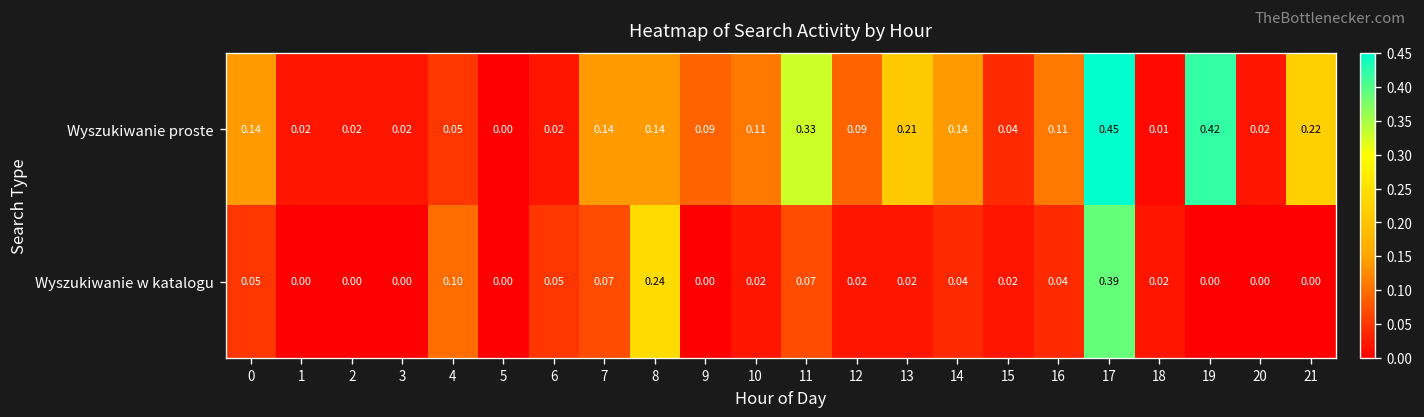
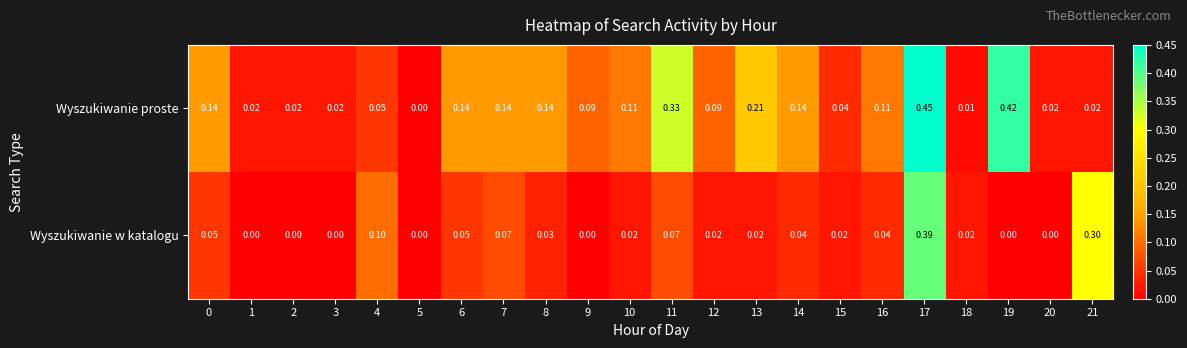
  {
    "Wyszukiwanie proste": {
      "0": 0.14,
      "1": 0.02,
      "2": 0.02,
      "3": 0.02,
      "4": 0.05,
      "5": 0.00,
-     "6": 0.02,
+     "6": 0.14,
      "7": 0.14,
      "8": 0.14,
      "9": 0.09,
      "10": 0.11,
      "11": 0.33,
      "12": 0.09,
      "13": 0.21,
      "14": 0.14,
      "15": 0.04,
      "16": 0.11,
      "17": 0.45,
      "18": 0.01,
      "19": 0.42,
      "20": 0.02,
-     "21": 0.22
+     "21": 0.02
    },
    "Wyszukiwanie w katalogu": {
      "0": 0.05,
      "1": 0.00,
      "2": 0.00,
      "3": 0.00,
      "4": 0.10,
      "5": 0.00,
      "6": 0.05,
      "7": 0.07,
-     "8": 0.24,
+     "8": 0.03,
      "9": 0.00,
      "10": 0.02,
      "11": 0.07,
      "12": 0.02,
      "13": 0.02,
      "14": 0.04,
      "15": 0.02,
      "16": 0.04,
      "17": 0.39,
      "18": 0.02,
      "19": 0.00,
      "20": 0.00,
-     "21": 0.00
+     "21": 0.30
    }
  }
